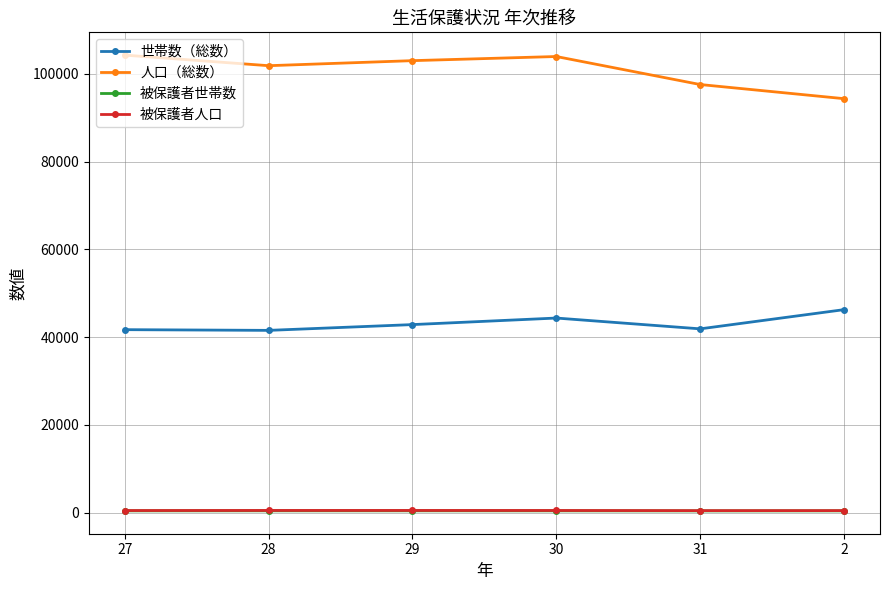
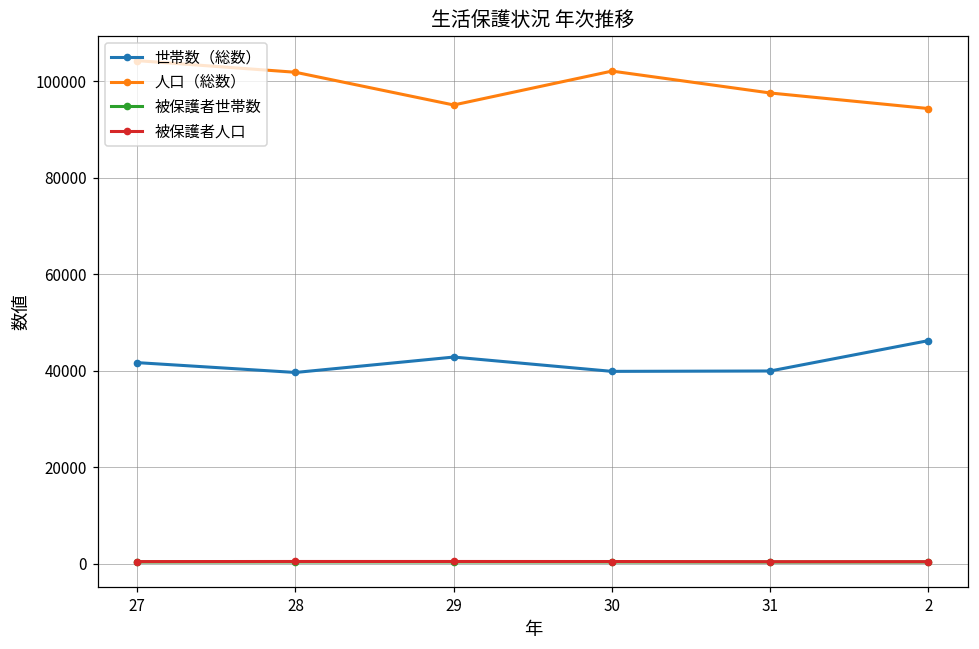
  {
    "世帯数（総数）": {
      "27": 42000,
-     "28": 42000,
+     "28": 40000,
      "29": 43000,
-     "30": 44000,
-     "31": 42000,
+     "30": 40000,
+     "31": 40000,
      "2": 46000
    },
    "人口（総数）": {
      "28": 102000,
-     "29": 103000,
-     "30": 104000,
+     "29": 95000,
+     "30": 102000,
      "31": 98000,
      "2": 94000
    }
  }
